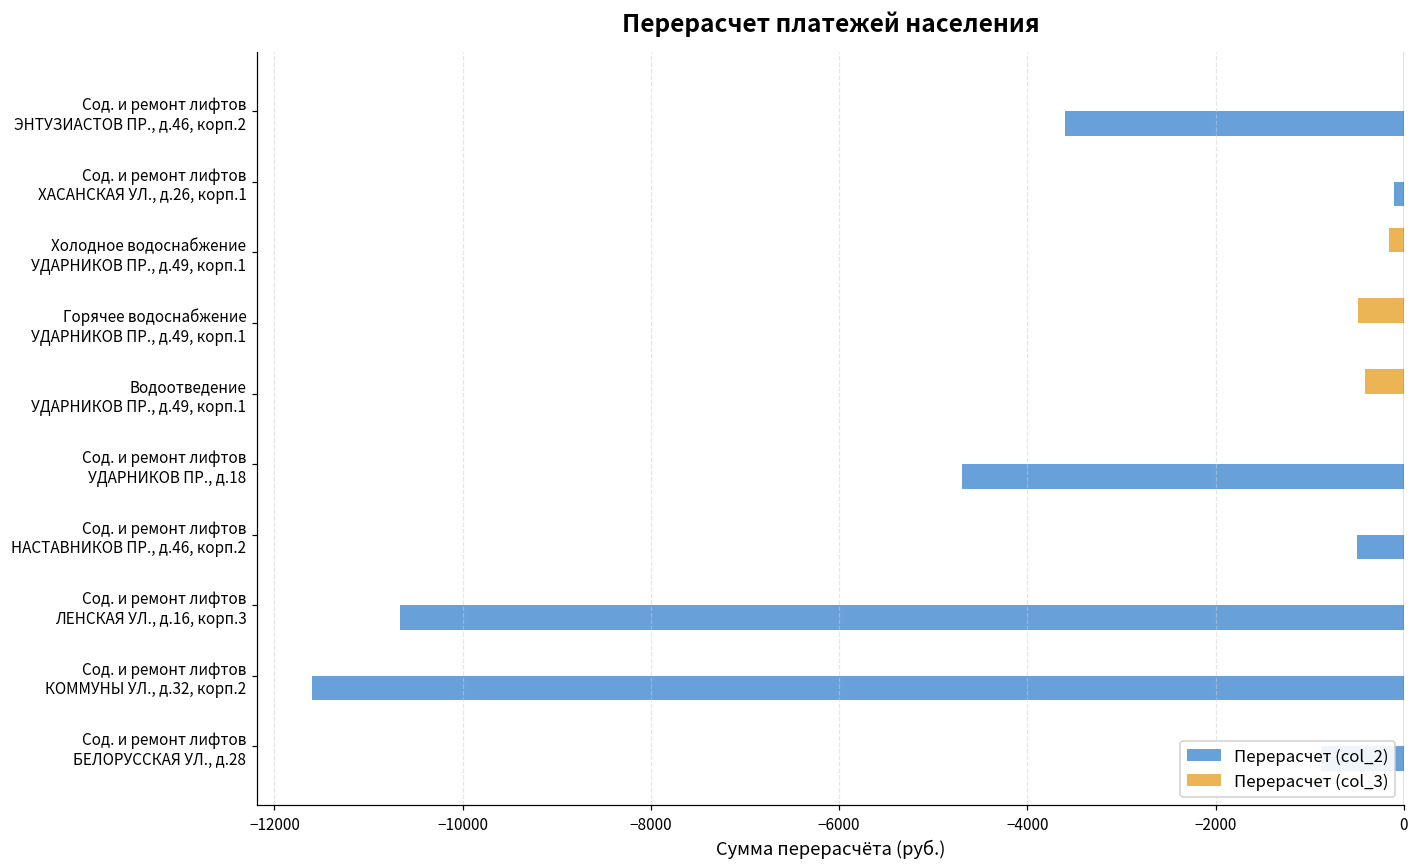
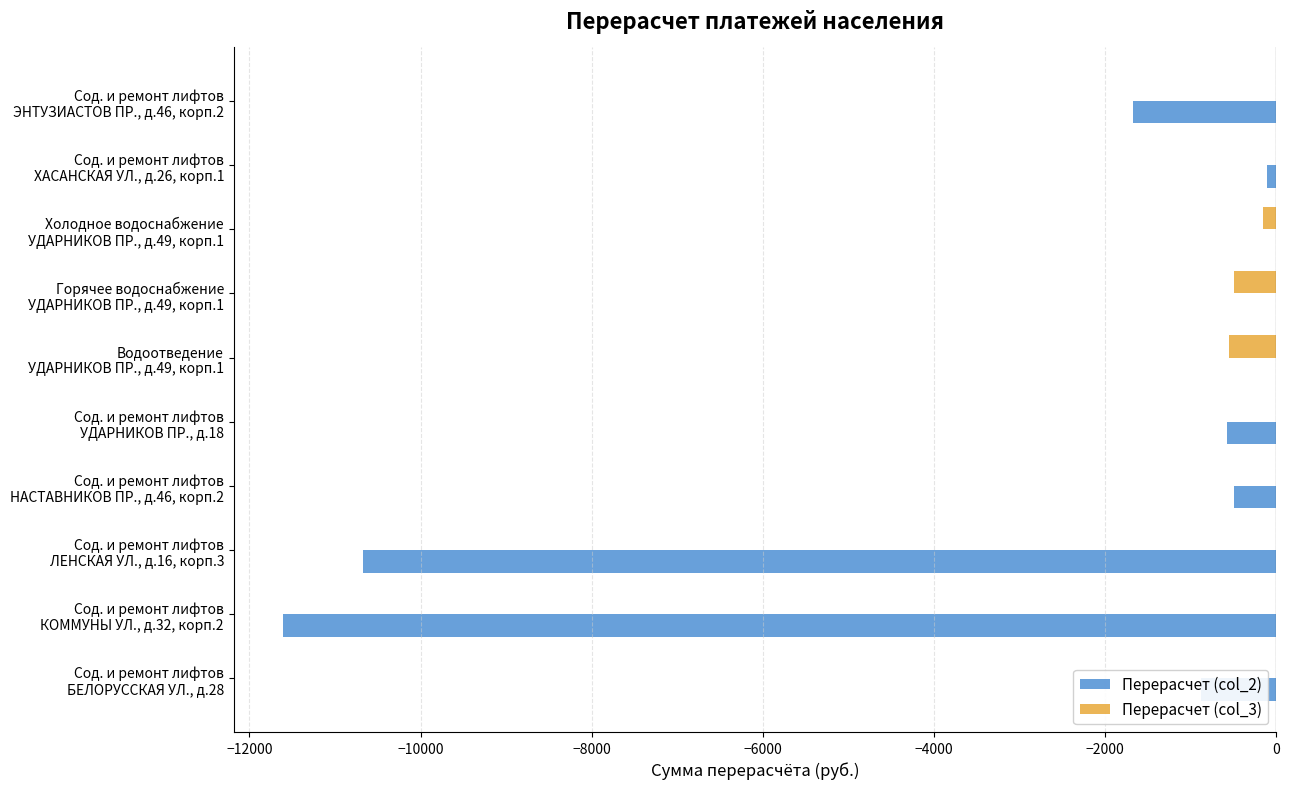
  {
    "Перерасчет (col_2)": {
-     "Сод. и ремонт лифтов ЭНТУЗИАСТОВ ПР., д.46, корп.2": -3600,
+     "Сод. и ремонт лифтов ЭНТУЗИАСТОВ ПР., д.46, корп.2": -1700,
      "Сод. и ремонт лифтов ХАСАНСКАЯ УЛ., д.26, корп.1": -100,
      "Холодное водоснабжение УДАРНИКОВ ПР., д.49, корп.1": 0,
      "Горячее водоснабжение УДАРНИКОВ ПР., д.49, корп.1": 0,
      "Водоотведение УДАРНИКОВ ПР., д.49, корп.1": 0,
-     "Сод. и ремонт лифтов УДАРНИКОВ ПР., д.18": -4700,
+     "Сод. и ремонт лифтов УДАРНИКОВ ПР., д.18": -600,
      "Сод. и ремонт лифтов НАСТАВНИКОВ ПР., д.46, корп.2": -500,
      "Сод. и ремонт лифтов ЛЕНСКАЯ УЛ., д.16, корп.3": -10700,
      "Сод. и ремонт лифтов КОММУНЫ УЛ., д.32, корп.2": -11600
    },
    "Перерасчет (col_3)": {
      "Сод. и ремонт лифтов ЭНТУЗИАСТОВ ПР., д.46, корп.2": 0,
      "Сод. и ремонт лифтов ХАСАНСКАЯ УЛ., д.26, корп.1": 0,
      "Холодное водоснабжение УДАРНИКОВ ПР., д.49, корп.1": -200,
      "Горячее водоснабжение УДАРНИКОВ ПР., д.49, корп.1": -500,
-     "Водоотведение УДАРНИКОВ ПР., д.49, корп.1": -400,
+     "Водоотведение УДАРНИКОВ ПР., д.49, корп.1": -500,
      "Сод. и ремонт лифтов УДАРНИКОВ ПР., д.18": 0,
      "Сод. и ремонт лифтов НАСТАВНИКОВ ПР., д.46, корп.2": 0,
      "Сод. и ремонт лифтов ЛЕНСКАЯ УЛ., д.16, корп.3": 0,
      "Сод. и ремонт лифтов КОММУНЫ УЛ., д.32, корп.2": 0,
      "Сод. и ремонт лифтов БЕЛОРУССКАЯ УЛ., д.28": 0
    }
  }
